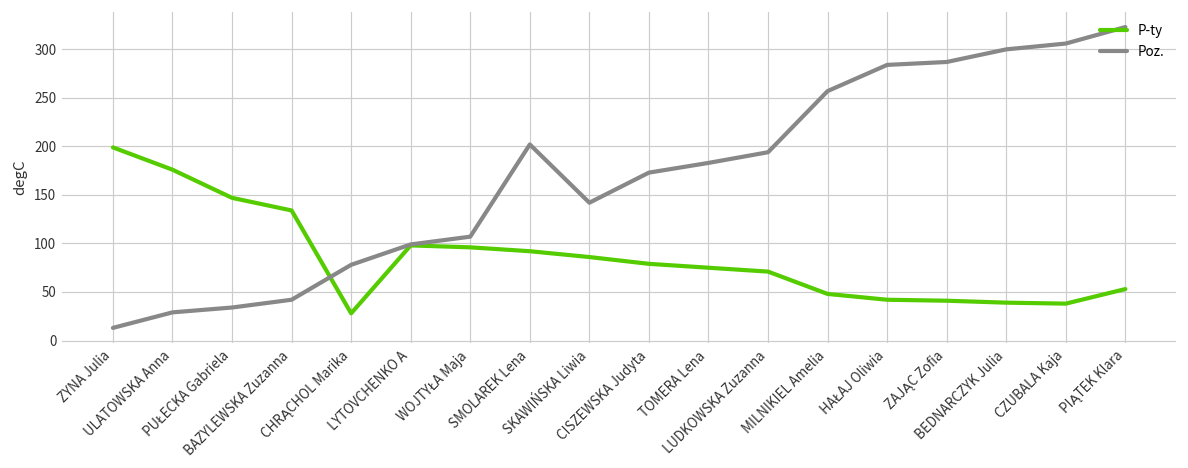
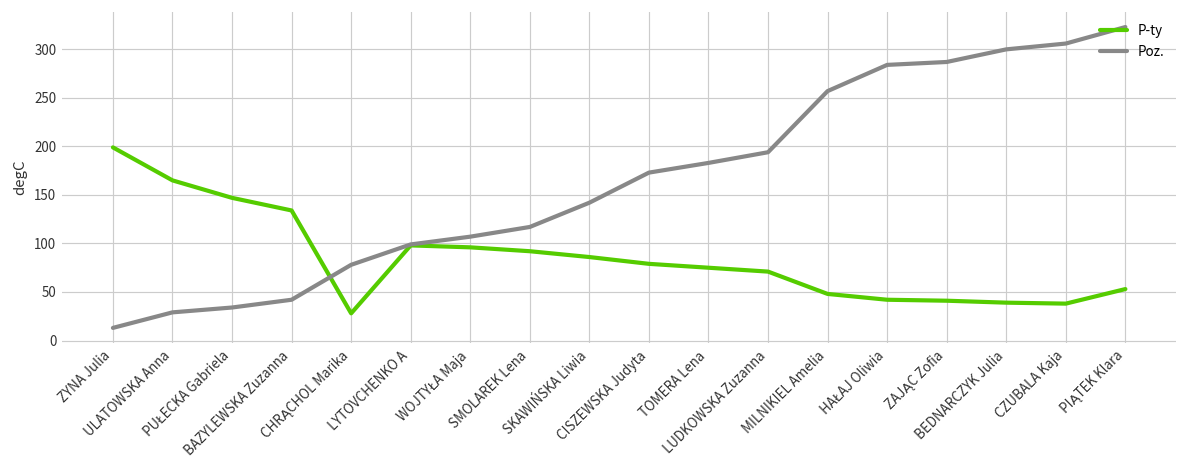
  {
    "P-ty": {
      "ZYNA Julia": 200,
-     "ULATOWSKA Anna": 180,
+     "ULATOWSKA Anna": 170,
      "PUŁECKA Gabriela": 150,
      "BAZYLEWSKA Zuzanna": 130,
      "CHRĄCHOL Marika": 30,
      "WOJTYŁA Maja": 100,
      "SMOLAREK Lena": 90,
      "SKAWIŃSKA Liwia": 90,
      "CISZEWSKA Judyta": 80,
      "TOMERA Lena": 80,
      "LUDKOWSKA Zuzanna": 70,
      "MILNIKIEL Amelia": 50,
      "HAŁAJ Oliwia": 40,
      "ZAJĄC Zofia": 40,
      "BEDNARCZYK Julia": 40,
      "CZUBALA Kaja": 40,
      "PIĄTEK Klara": 50
    },
    "Poz.": {
      "ZYNA Julia": 10,
      "ULATOWSKA Anna": 30,
      "PUŁECKA Gabriela": 30,
      "BAZYLEWSKA Zuzanna": 40,
      "CHRĄCHOL Marika": 80,
      "WOJTYŁA Maja": 110,
-     "SMOLAREK Lena": 200,
+     "SMOLAREK Lena": 120,
      "SKAWIŃSKA Liwia": 140,
      "CISZEWSKA Judyta": 170,
      "TOMERA Lena": 180,
      "LUDKOWSKA Zuzanna": 190,
      "MILNIKIEL Amelia": 260,
      "HAŁAJ Oliwia": 280,
      "ZAJĄC Zofia": 290,
      "BEDNARCZYK Julia": 300,
      "CZUBALA Kaja": 310,
      "PIĄTEK Klara": 320
    }
  }
